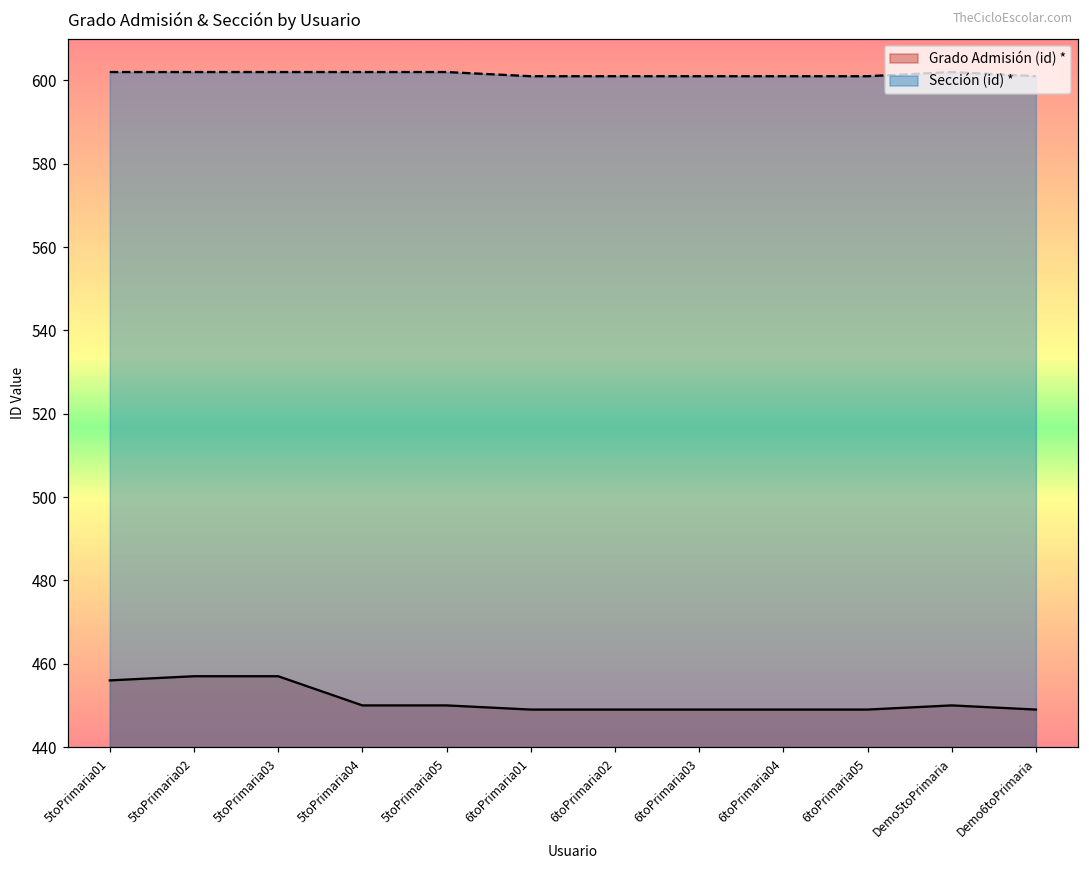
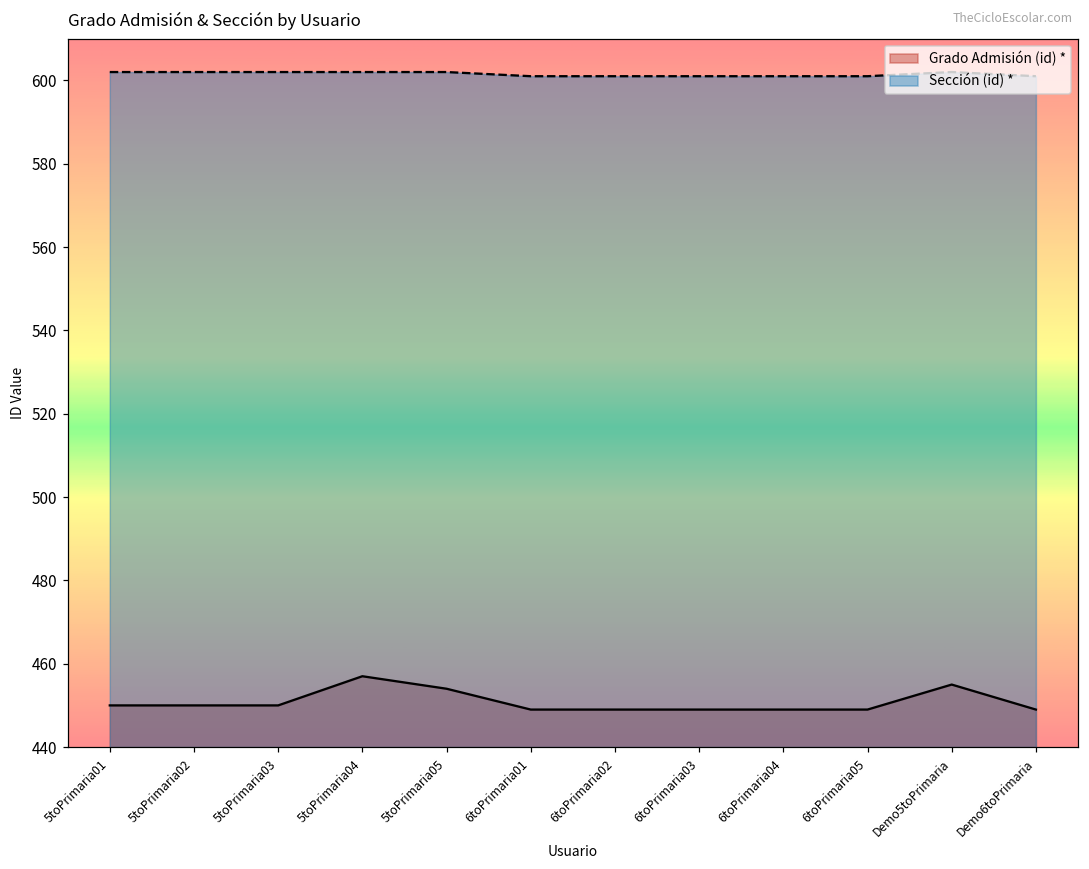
  {
    "Grado Admisión (id) *": {
-     "5toPrimaria01": 456,
-     "5toPrimaria02": 457,
-     "5toPrimaria03": 457,
-     "5toPrimaria04": 450,
-     "5toPrimaria05": 450,
+     "5toPrimaria01": 450,
+     "5toPrimaria02": 450,
+     "5toPrimaria03": 450,
+     "5toPrimaria04": 457,
+     "5toPrimaria05": 454,
      "6toPrimaria01": 449,
      "6toPrimaria02": 449,
      "6toPrimaria03": 449,
      "6toPrimaria04": 449,
      "6toPrimaria05": 449,
-     "Demo5toPrimaria": 450,
+     "Demo5toPrimaria": 455,
      "Demo6toPrimaria": 449
    },
    "Sección (id) *": {
      "5toPrimaria01": 602,
      "5toPrimaria02": 602,
      "5toPrimaria03": 602,
      "5toPrimaria04": 602,
      "5toPrimaria05": 602,
      "6toPrimaria01": 601,
      "6toPrimaria02": 601,
      "6toPrimaria03": 601,
      "6toPrimaria04": 601,
      "6toPrimaria05": 601
    }
  }
